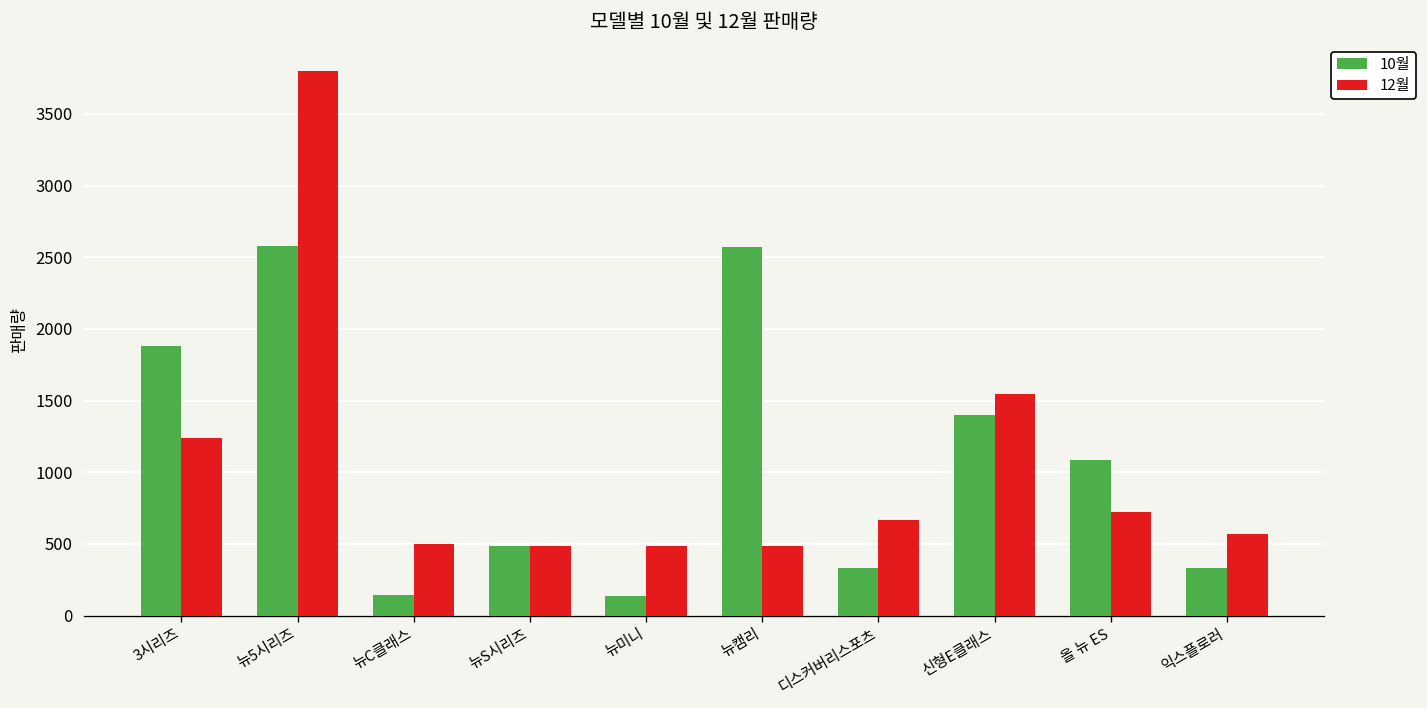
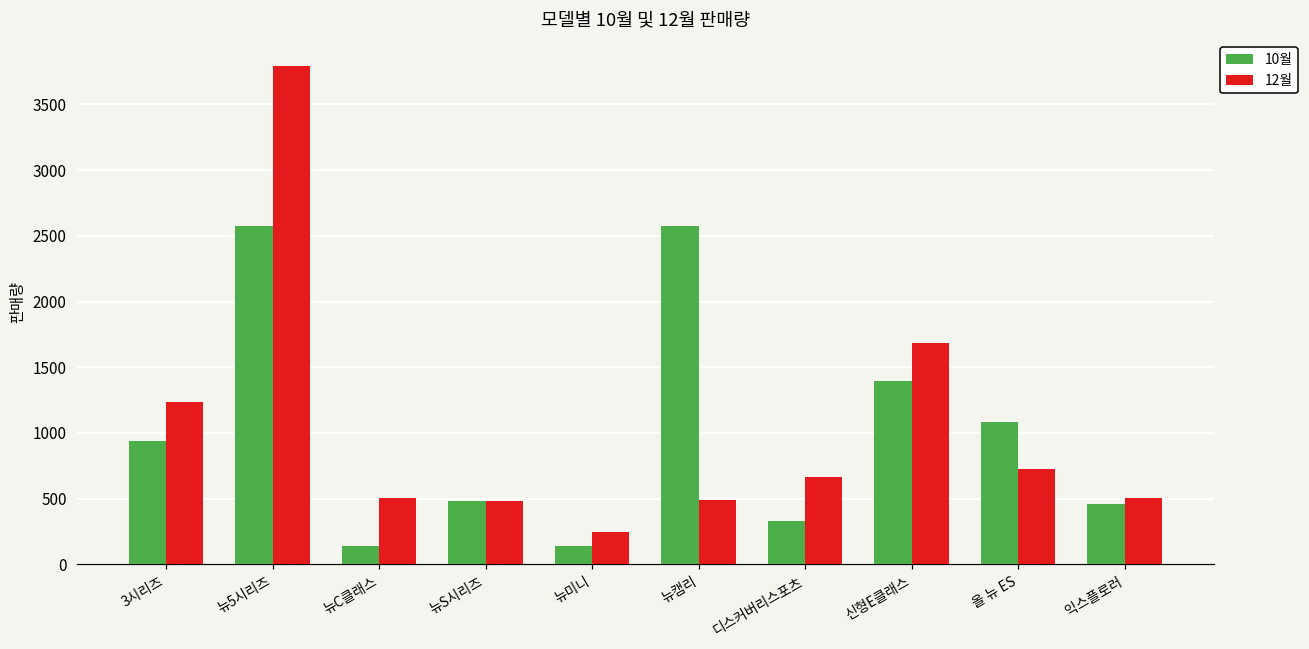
  {
    "10월": {
-     "3시리즈": 1880,
+     "3시리즈": 940,
      "뉴5시리즈": 2580,
      "뉴C클래스": 140,
      "뉴S시리즈": 480,
      "뉴미니": 140,
      "뉴캠리": 2570,
      "디스커버리스포츠": 330,
      "신형E클래스": 1400,
      "올 뉴 ES": 1080,
-     "익스플로러": 330
+     "익스플로러": 460
    },
    "12월": {
      "3시리즈": 1240,
      "뉴5시리즈": 3800,
      "뉴C클래스": 500,
      "뉴S시리즈": 490,
-     "뉴미니": 480,
+     "뉴미니": 250,
      "뉴캠리": 490,
      "디스커버리스포츠": 670,
-     "신형E클래스": 1540,
+     "신형E클래스": 1690,
      "올 뉴 ES": 730,
-     "익스플로러": 570
+     "익스플로러": 500
    }
  }
